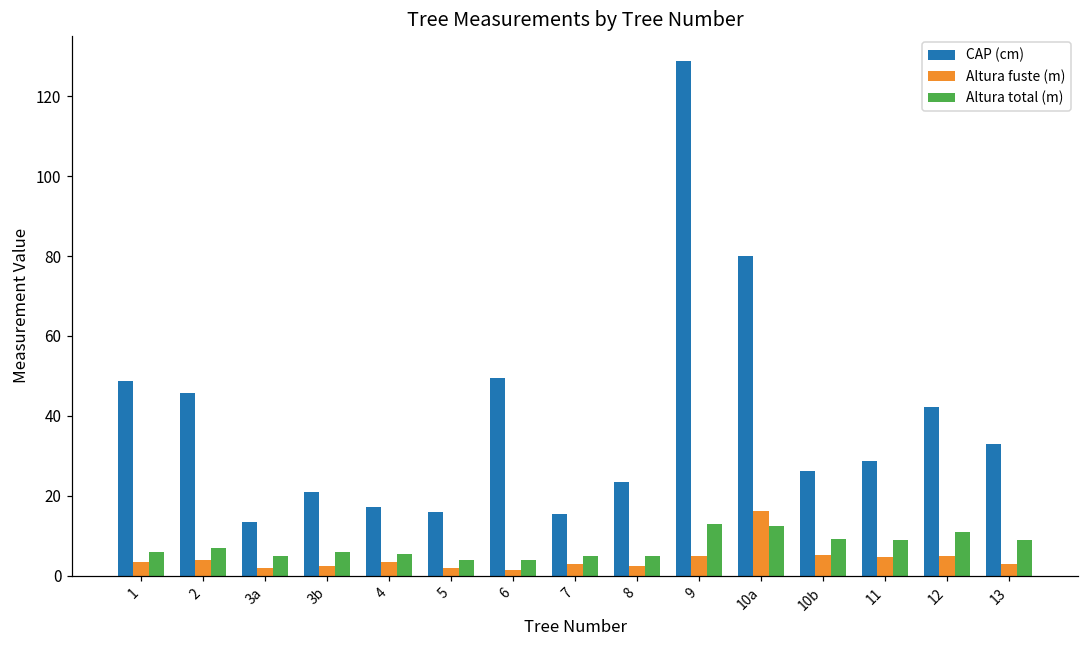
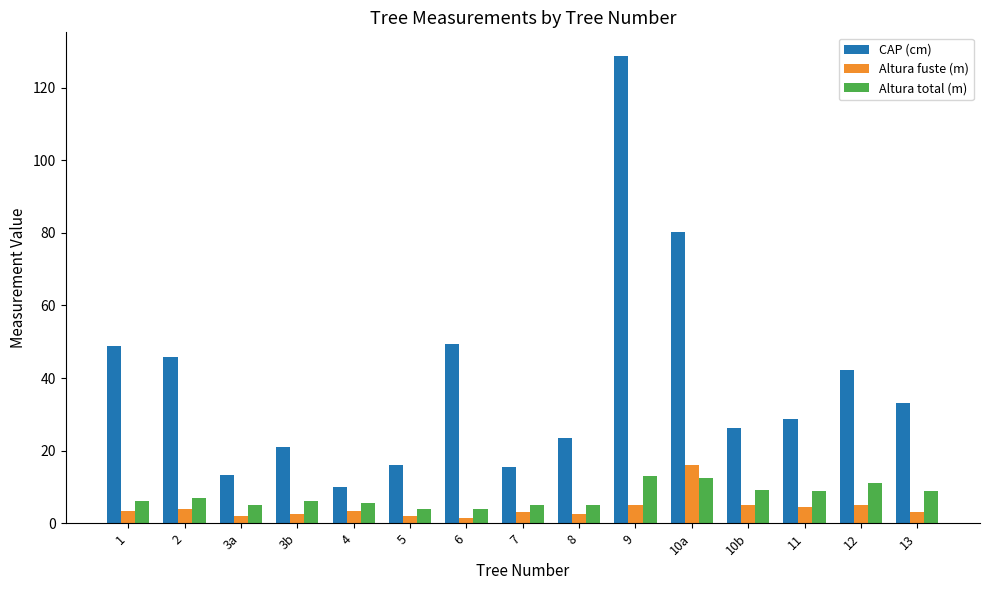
  {
    "CAP (cm)": {
      "1": 49,
      "2": 46,
      "3a": 13,
      "3b": 21,
-     "4": 17,
+     "4": 10,
      "5": 16,
      "6": 50,
      "7": 16,
      "8": 24,
      "9": 129,
      "10a": 80,
      "10b": 26,
      "11": 29,
      "12": 42,
      "13": 33
    },
    "Altura fuste (m)": {
      "1": 4,
      "2": 4,
      "3a": 2,
      "3b": 3,
      "4": 4,
      "5": 2,
      "6": 2,
      "7": 3,
      "8": 3,
      "9": 5,
      "10a": 16,
      "10b": 5,
      "11": 5,
      "12": 5,
      "13": 3
    },
    "Altura total (m)": {
      "1": 6,
      "2": 7,
      "3a": 5,
      "3b": 6,
      "4": 6,
      "5": 4,
      "6": 4,
      "7": 5,
      "8": 5,
      "9": 13,
      "10a": 13,
      "10b": 9,
      "11": 9,
      "12": 11,
      "13": 9
    }
  }
